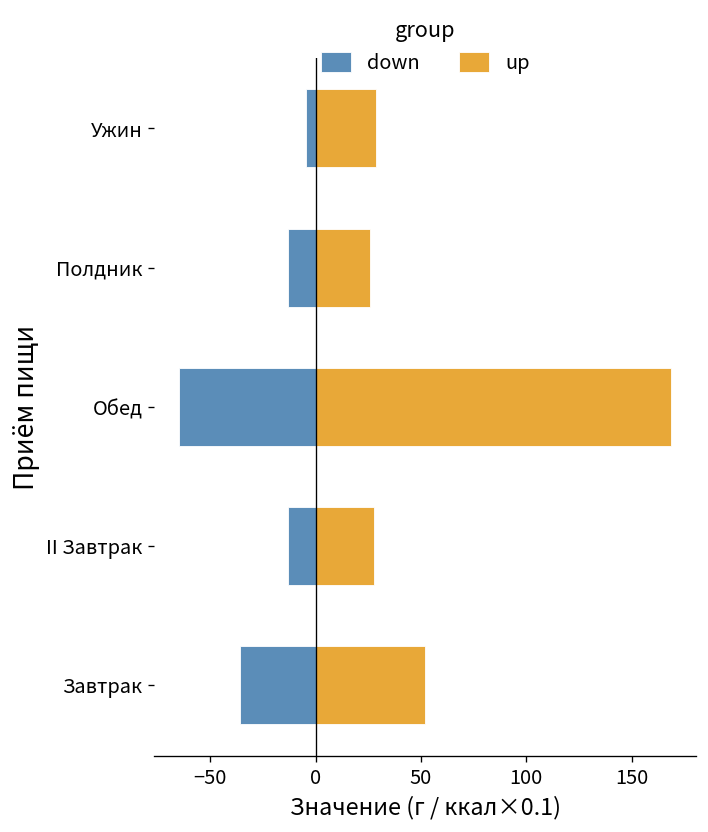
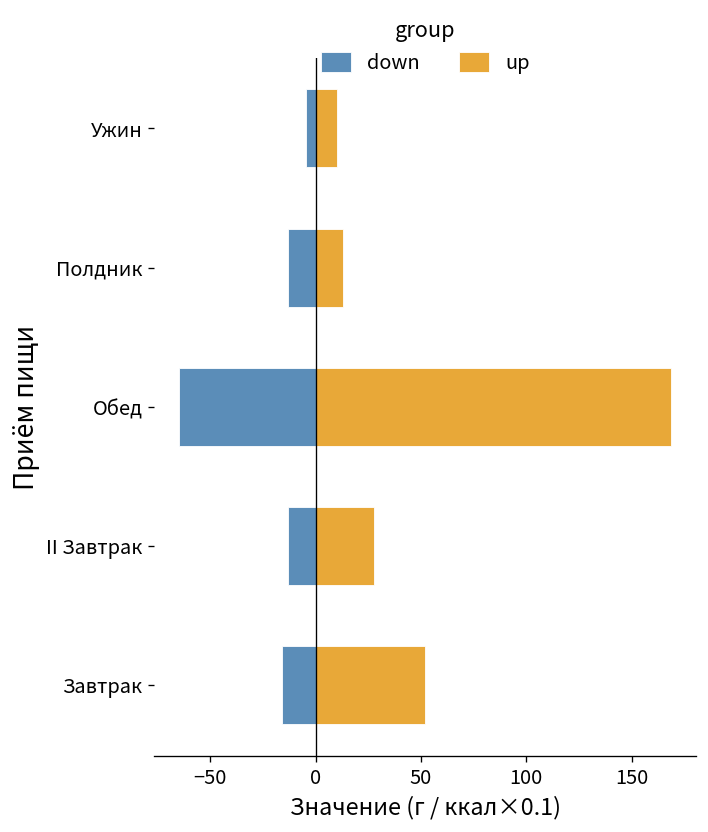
  {
    "down": {
      "Ужин": -5,
      "Полдник": -13,
      "Обед": -65,
      "II Завтрак": -13,
-     "Завтрак": -36
+     "Завтрак": -16
    },
    "up": {
-     "Ужин": 29,
-     "Полдник": 26,
+     "Ужин": 10,
+     "Полдник": 13,
      "Обед": 169,
      "II Завтрак": 28,
      "Завтрак": 52
    }
  }
